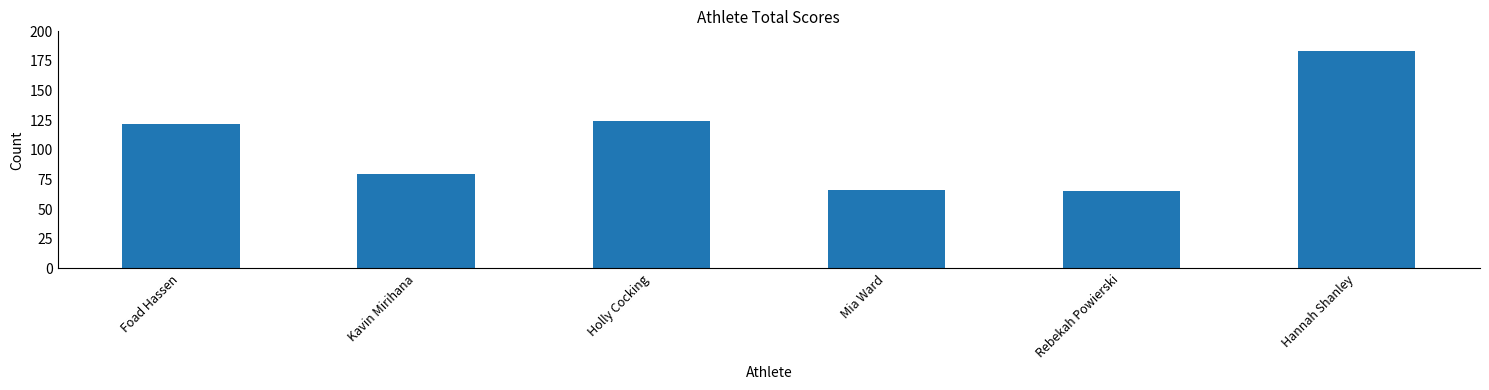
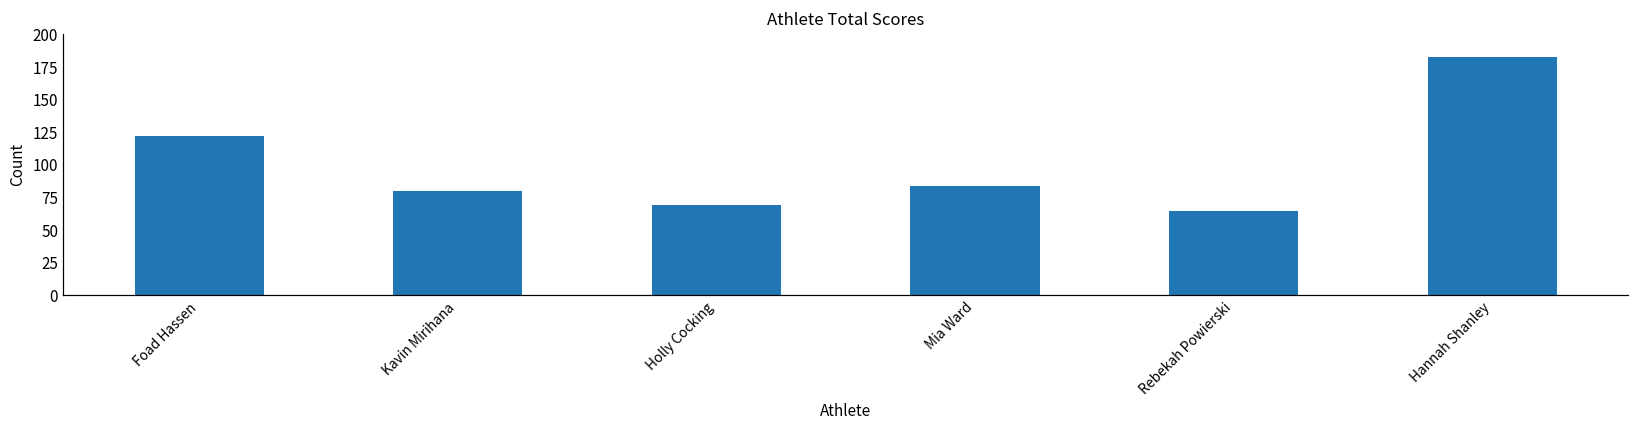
  {
    "Foad Hassen": 122,
    "Kavin Mirihana": 80,
-   "Holly Cocking": 124,
-   "Mia Ward": 66,
+   "Holly Cocking": 69,
+   "Mia Ward": 84,
    "Rebekah Powierski": 65,
    "Hannah Shanley": 183
  }
